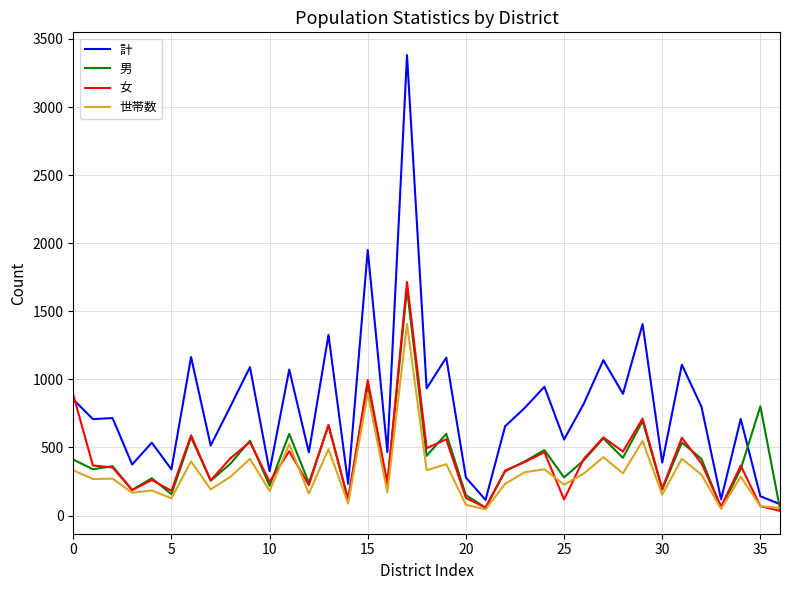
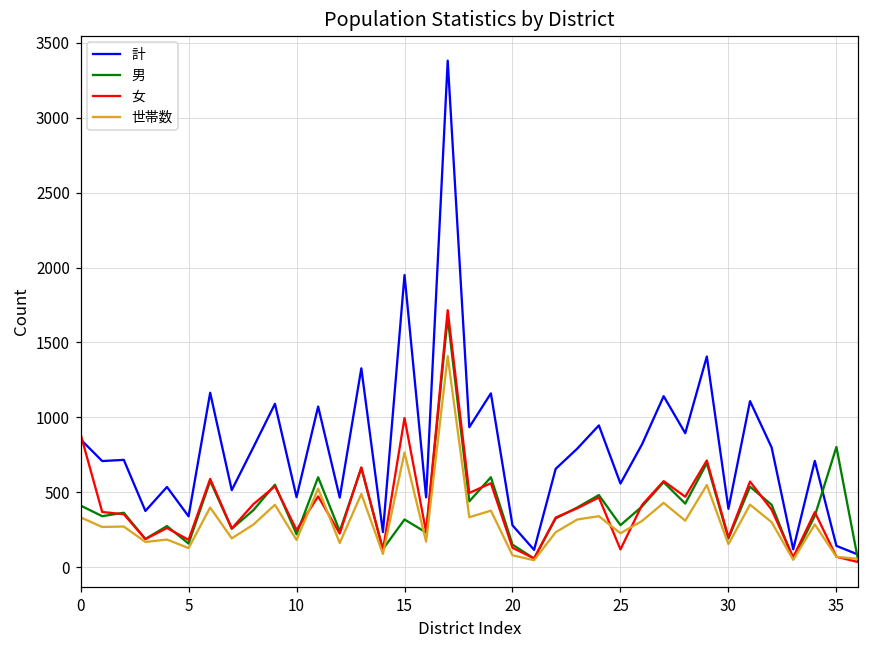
  {
    "計": {
      "0": 850,
      "5": 340,
-     "10": 330,
+     "10": 470,
      "15": 1950,
      "20": 280,
      "25": 560,
      "30": 390,
      "35": 140
    },
    "男": {
      "0": 410,
      "5": 160,
      "10": 220,
-     "15": 960,
+     "15": 320,
      "20": 150,
      "25": 280,
      "35": 800
    },
    "女": {
      "0": 890,
      "5": 180,
      "10": 250,
      "15": 1000,
      "20": 130,
      "25": 120
    },
    "世帯数": {
      "0": 330,
      "5": 130,
      "10": 180,
-     "15": 900,
+     "15": 770,
      "20": 80,
      "25": 230,
      "30": 150
    }
  }
